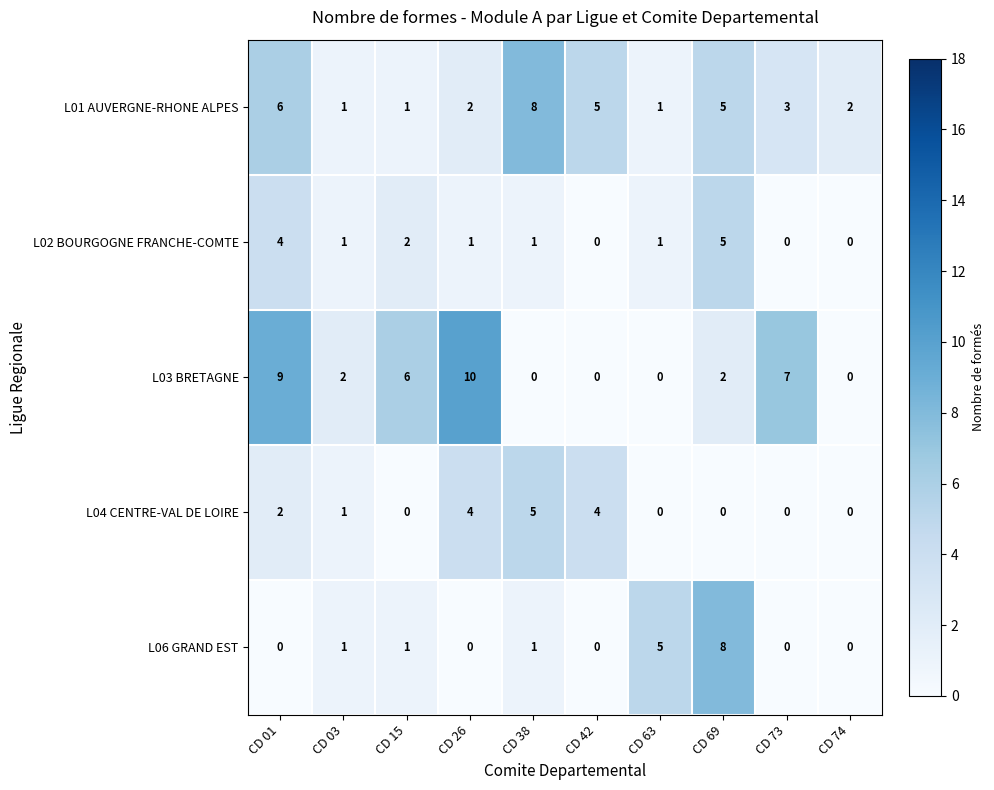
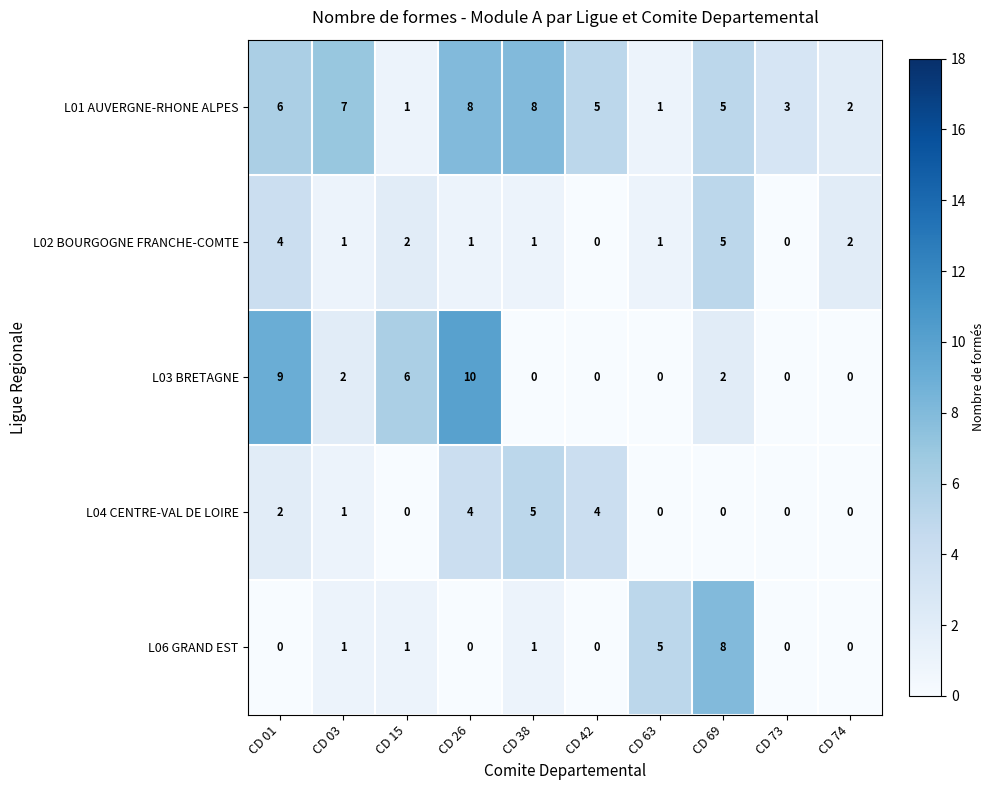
  {
    "L01 AUVERGNE-RHONE ALPES": {
      "CD 01": 6,
-     "CD 03": 1,
+     "CD 03": 7,
      "CD 15": 1,
-     "CD 26": 2,
+     "CD 26": 8,
      "CD 38": 8,
      "CD 42": 5,
      "CD 63": 1,
      "CD 69": 5,
      "CD 73": 3,
      "CD 74": 2
    },
    "L02 BOURGOGNE FRANCHE-COMTE": {
      "CD 01": 4,
      "CD 03": 1,
      "CD 15": 2,
      "CD 26": 1,
      "CD 38": 1,
      "CD 42": 0,
      "CD 63": 1,
      "CD 69": 5,
      "CD 73": 0,
-     "CD 74": 0
+     "CD 74": 2
    },
    "L03 BRETAGNE": {
      "CD 01": 9,
      "CD 03": 2,
      "CD 15": 6,
      "CD 26": 10,
      "CD 38": 0,
      "CD 42": 0,
      "CD 63": 0,
      "CD 69": 2,
-     "CD 73": 7,
+     "CD 73": 0,
      "CD 74": 0
    },
    "L04 CENTRE-VAL DE LOIRE": {
      "CD 01": 2,
      "CD 03": 1,
      "CD 15": 0,
      "CD 26": 4,
      "CD 38": 5,
      "CD 42": 4,
      "CD 63": 0,
      "CD 69": 0,
      "CD 73": 0,
      "CD 74": 0
    },
    "L06 GRAND EST": {
      "CD 01": 0,
      "CD 03": 1,
      "CD 15": 1,
      "CD 26": 0,
      "CD 38": 1,
      "CD 42": 0,
      "CD 63": 5,
      "CD 69": 8,
      "CD 73": 0,
      "CD 74": 0
    }
  }
